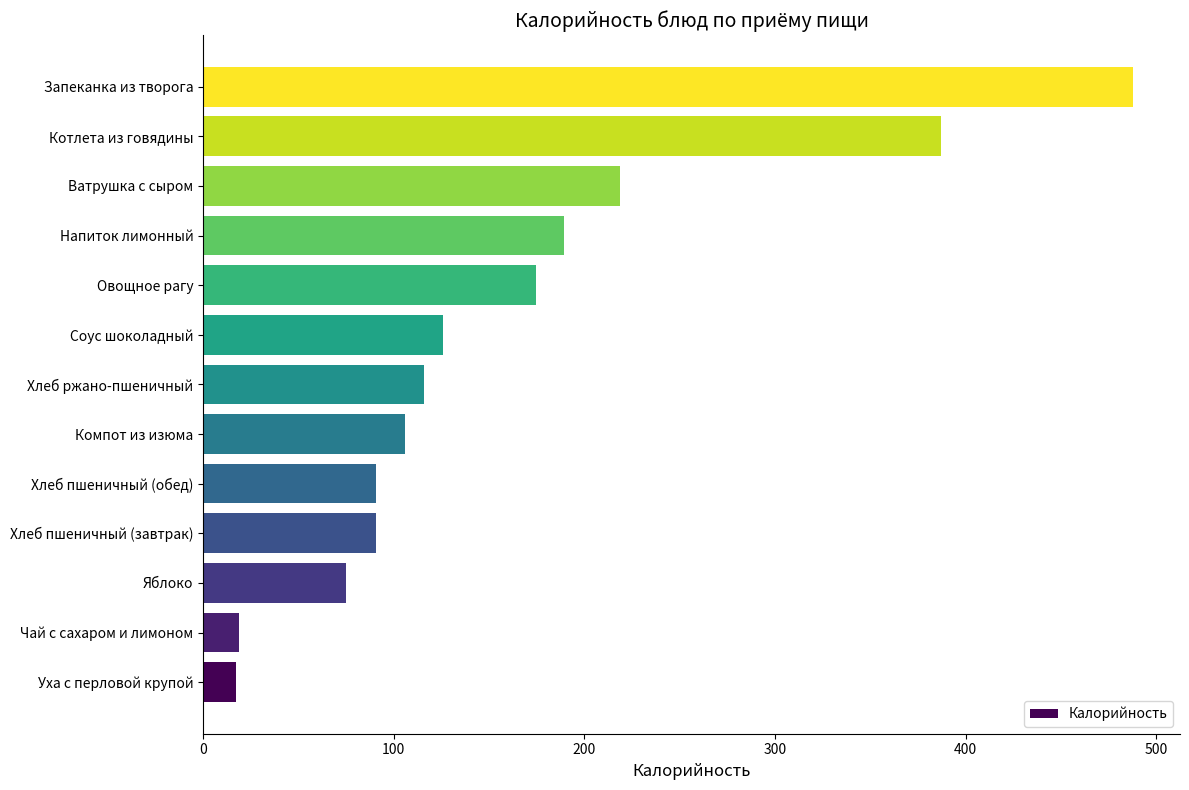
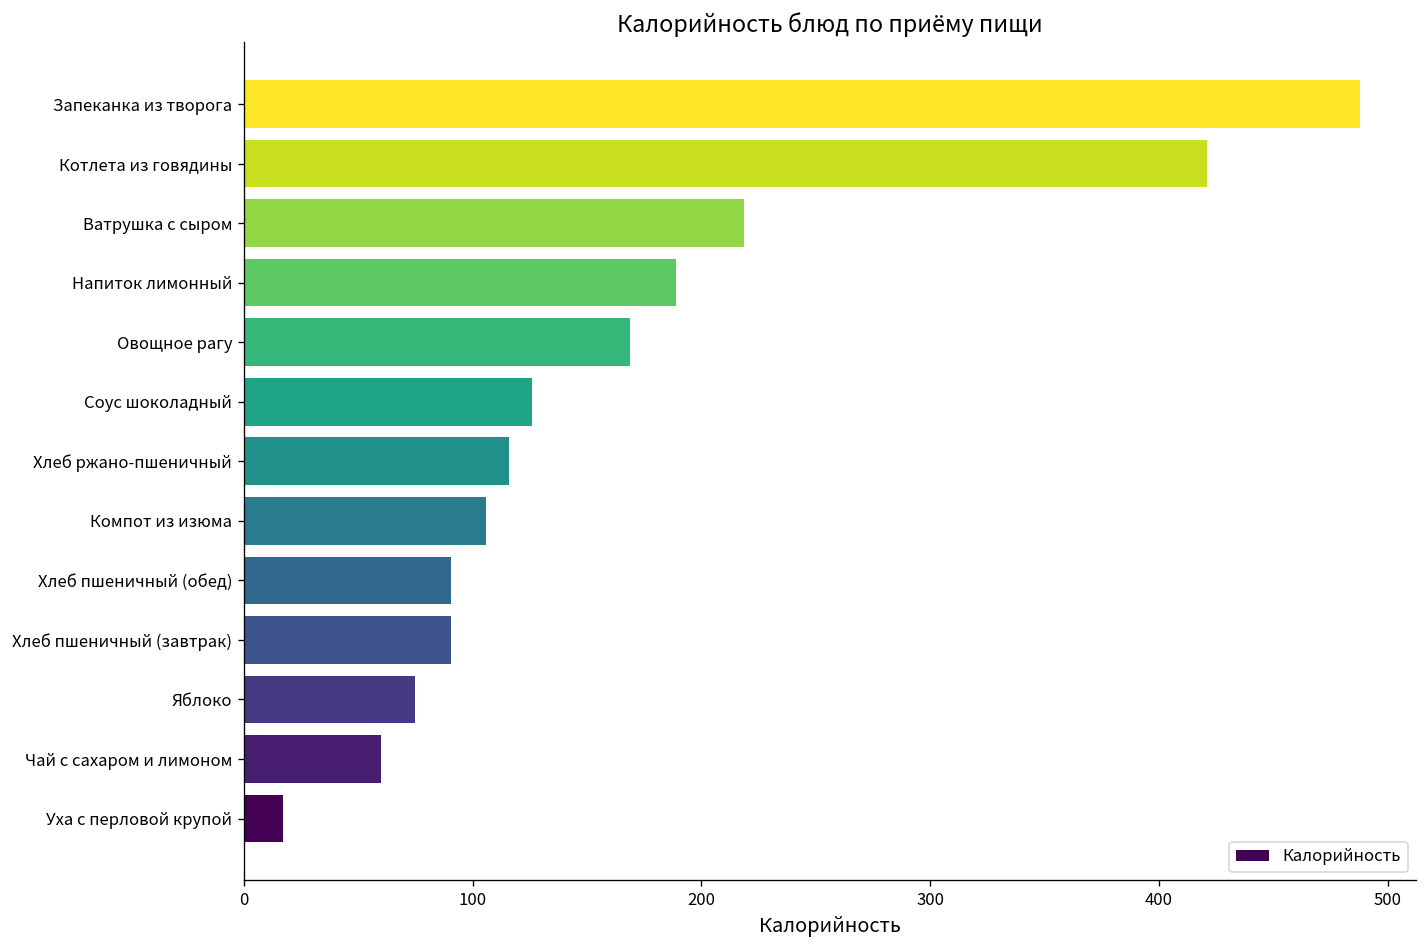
  {
    "Запеканка из творога": 488,
-   "Котлета из говядины": 387,
+   "Котлета из говядины": 421,
    "Ватрушка с сыром": 219,
    "Напиток лимонный": 189,
-   "Овощное рагу": 175,
+   "Овощное рагу": 169,
    "Соус шоколадный": 126,
    "Хлеб ржано-пшеничный": 116,
    "Компот из изюма": 106,
    "Хлеб пшеничный (обед)": 90,
    "Хлеб пшеничный (завтрак)": 90,
    "Яблоко": 75,
-   "Чай с сахаром и лимоном": 19,
+   "Чай с сахаром и лимоном": 60,
    "Уха с перловой крупой": 17
  }
